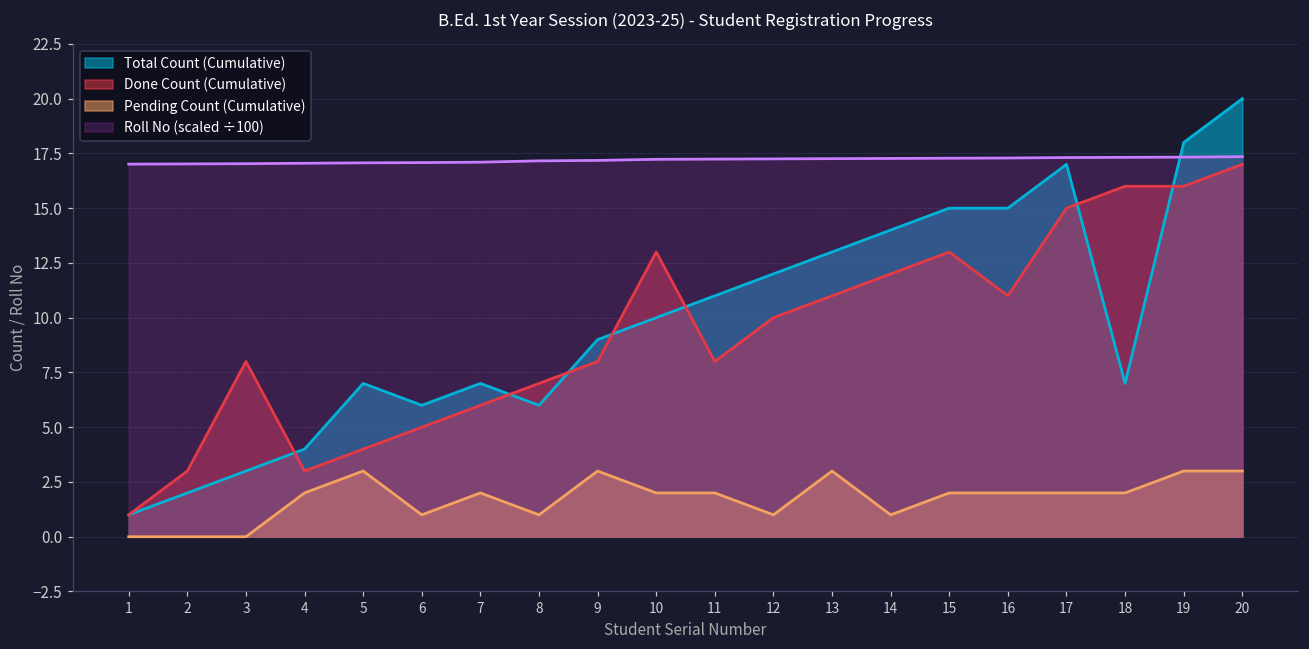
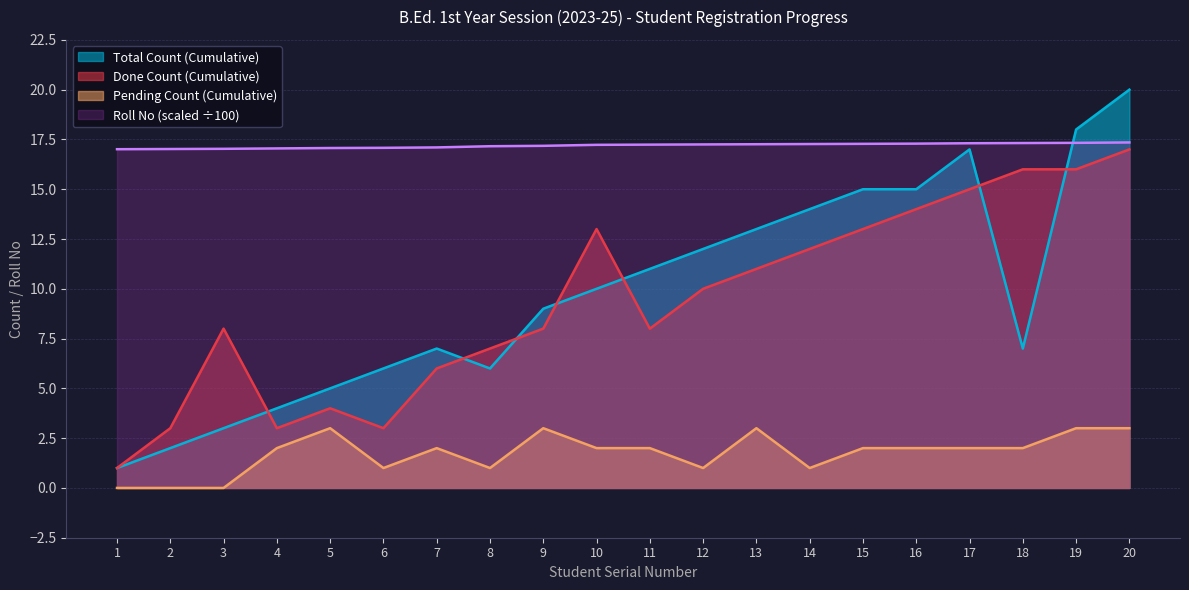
  {
    "Total Count (Cumulative)": {
      "2": 2,
      "3": 3,
      "4": 4,
-     "5": 7,
+     "5": 5,
      "6": 6,
      "7": 7,
      "8": 6,
      "9": 9,
      "10": 10,
      "11": 11,
      "12": 12,
      "13": 13,
      "14": 14,
      "15": 15,
      "16": 15,
      "17": 17,
      "18": 7,
      "19": 18,
      "20": 20
    },
    "Done Count (Cumulative)": {
      "2": 3,
      "3": 8,
      "4": 3,
      "5": 4,
-     "6": 5,
+     "6": 3,
      "7": 6,
      "8": 7,
      "9": 8,
      "10": 13,
      "11": 8,
      "12": 10,
      "13": 11,
      "14": 12,
      "15": 13,
-     "16": 11,
+     "16": 14,
      "17": 15,
      "18": 16,
      "19": 16,
      "20": 17
    },
    "Pending Count (Cumulative)": {
      "1": 0,
      "2": 0,
      "3": 0,
      "4": 2,
      "5": 3,
      "6": 1,
      "7": 2,
      "8": 1,
      "9": 3,
      "10": 2,
      "11": 2,
      "12": 1,
      "13": 3,
      "14": 1,
      "15": 2,
      "16": 2,
      "17": 2,
      "18": 2,
      "19": 3,
      "20": 3
    },
    "Roll No (scaled ÷100)": {
      "1": 17,
      "2": 17,
      "3": 17,
      "4": 17,
      "5": 17,
      "6": 17,
      "7": 17,
      "8": 17.2,
      "9": 17.2,
      "10": 17.2,
      "11": 17.2,
      "12": 17.3,
      "13": 17.3,
      "14": 17.3,
      "15": 17.3,
      "16": 17.3,
      "17": 17.3,
      "18": 17.3,
      "19": 17.3,
      "20": 17.4
    }
  }
